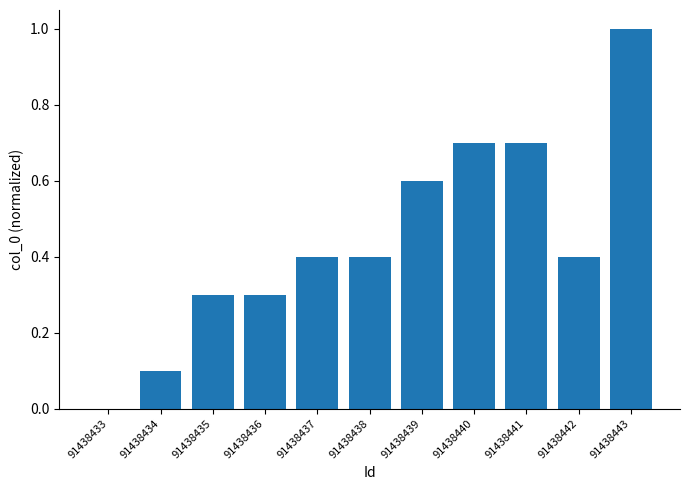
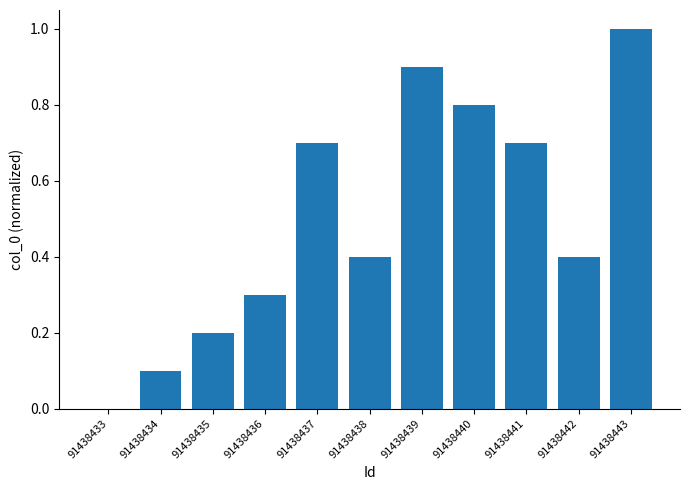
  {
    "91438433": 0.00,
    "91438434": 0.10,
-   "91438435": 0.30,
+   "91438435": 0.20,
    "91438436": 0.30,
-   "91438437": 0.40,
+   "91438437": 0.70,
    "91438438": 0.40,
-   "91438439": 0.60,
-   "91438440": 0.70,
+   "91438439": 0.90,
+   "91438440": 0.80,
    "91438441": 0.70,
    "91438442": 0.40,
    "91438443": 1.00
  }
